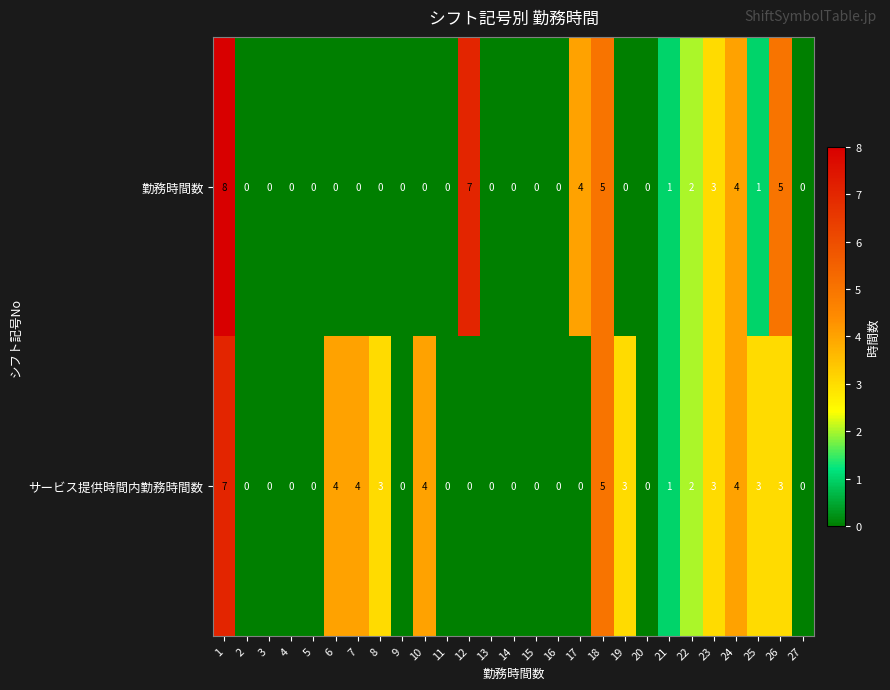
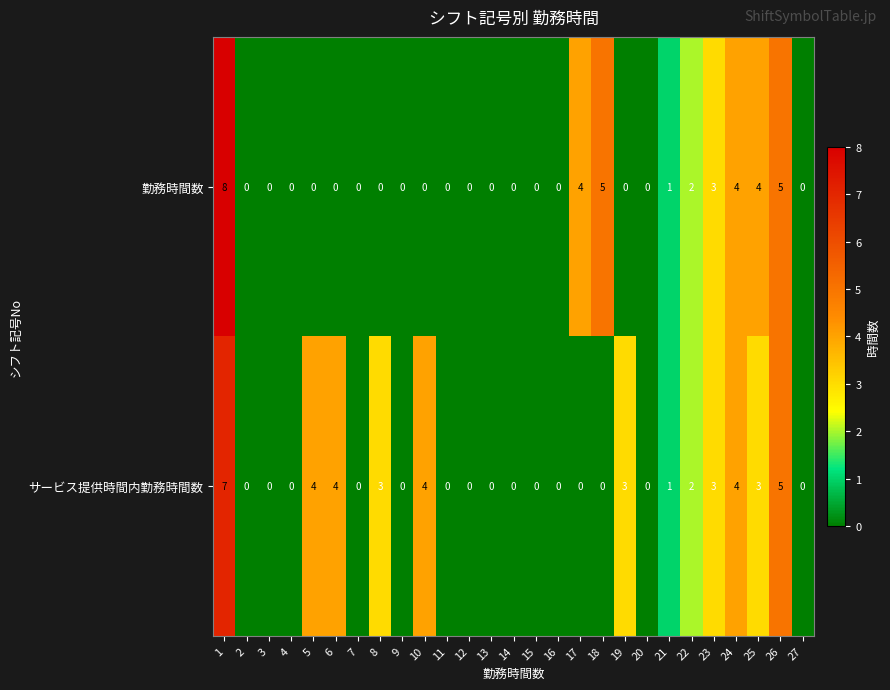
  {
    "勤務時間数": {
      "1": 8,
      "2": 0,
      "3": 0,
      "4": 0,
      "5": 0,
      "6": 0,
      "7": 0,
      "8": 0,
      "9": 0,
      "10": 0,
      "11": 0,
-     "12": 7,
+     "12": 0,
      "13": 0,
      "14": 0,
      "15": 0,
      "16": 0,
      "17": 4,
      "18": 5,
      "19": 0,
      "20": 0,
      "21": 1,
      "22": 2,
      "23": 3,
      "24": 4,
-     "25": 1,
+     "25": 4,
      "26": 5,
      "27": 0
    },
    "サービス提供時間内勤務時間数": {
      "1": 7,
      "2": 0,
      "3": 0,
      "4": 0,
-     "5": 0,
+     "5": 4,
      "6": 4,
-     "7": 4,
+     "7": 0,
      "8": 3,
      "9": 0,
      "10": 4,
      "11": 0,
      "12": 0,
      "13": 0,
      "14": 0,
      "15": 0,
      "16": 0,
      "17": 0,
-     "18": 5,
+     "18": 0,
      "19": 3,
      "20": 0,
      "21": 1,
      "22": 2,
      "23": 3,
      "24": 4,
      "25": 3,
-     "26": 3,
+     "26": 5,
      "27": 0
    }
  }
